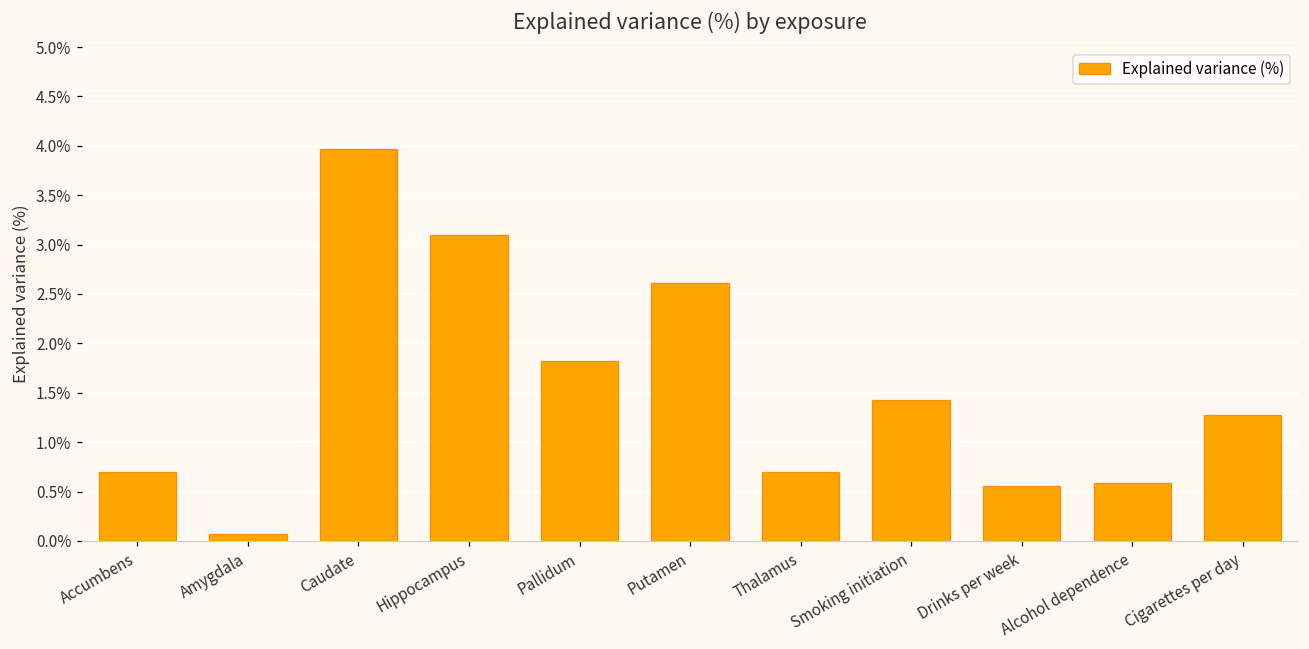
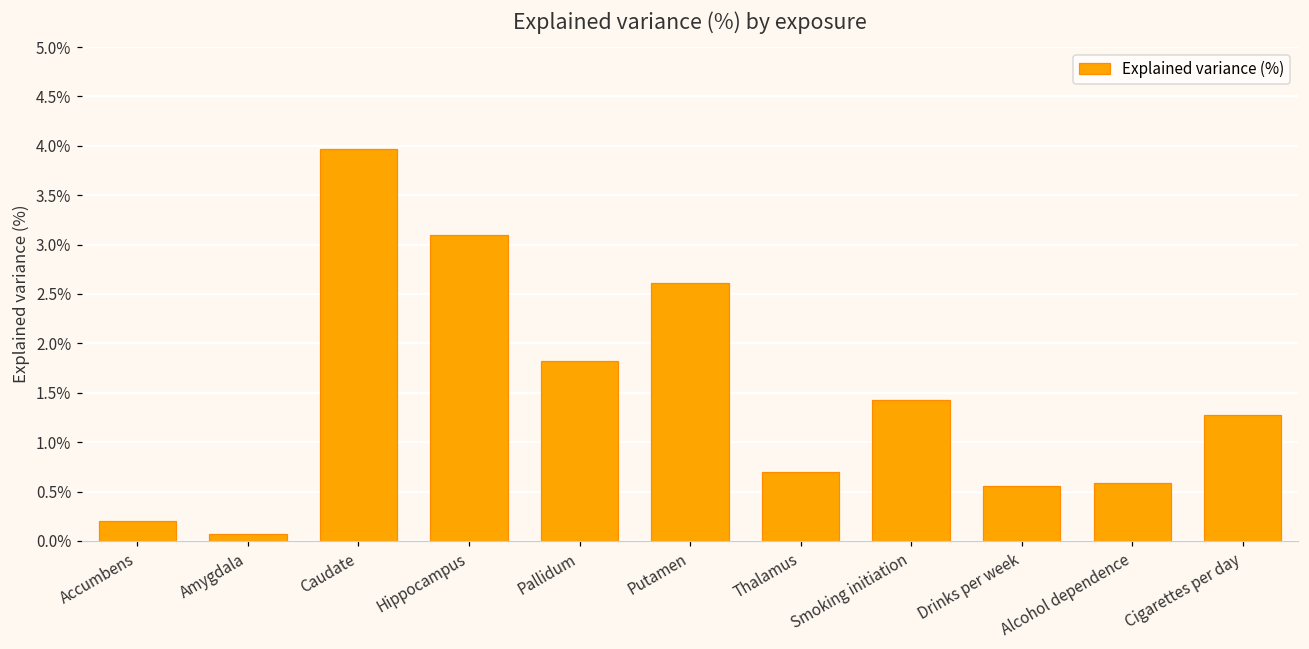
  {
-   "Accumbens": "0.7%",
+   "Accumbens": "0.2%",
    "Amygdala": "0.1%",
    "Caudate": "4.0%",
    "Hippocampus": "3.1%",
    "Pallidum": "1.8%",
    "Putamen": "2.6%",
    "Thalamus": "0.7%",
    "Smoking initiation": "1.4%",
    "Drinks per week": "0.6%",
    "Alcohol dependence": "0.6%",
    "Cigarettes per day": "1.3%"
  }
